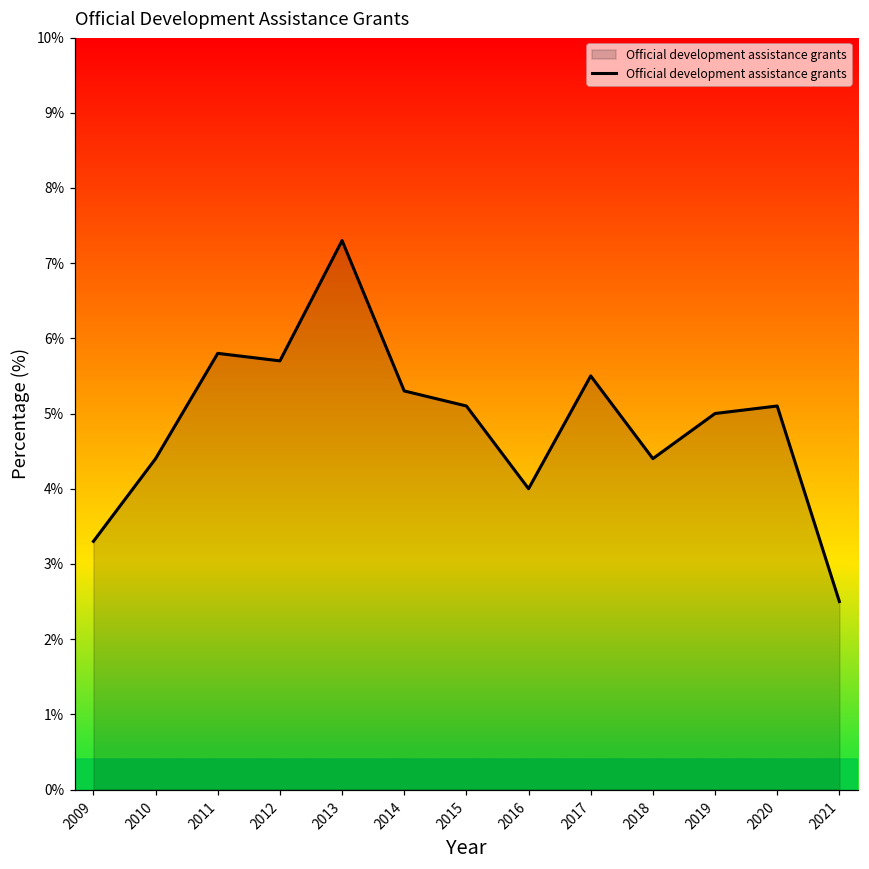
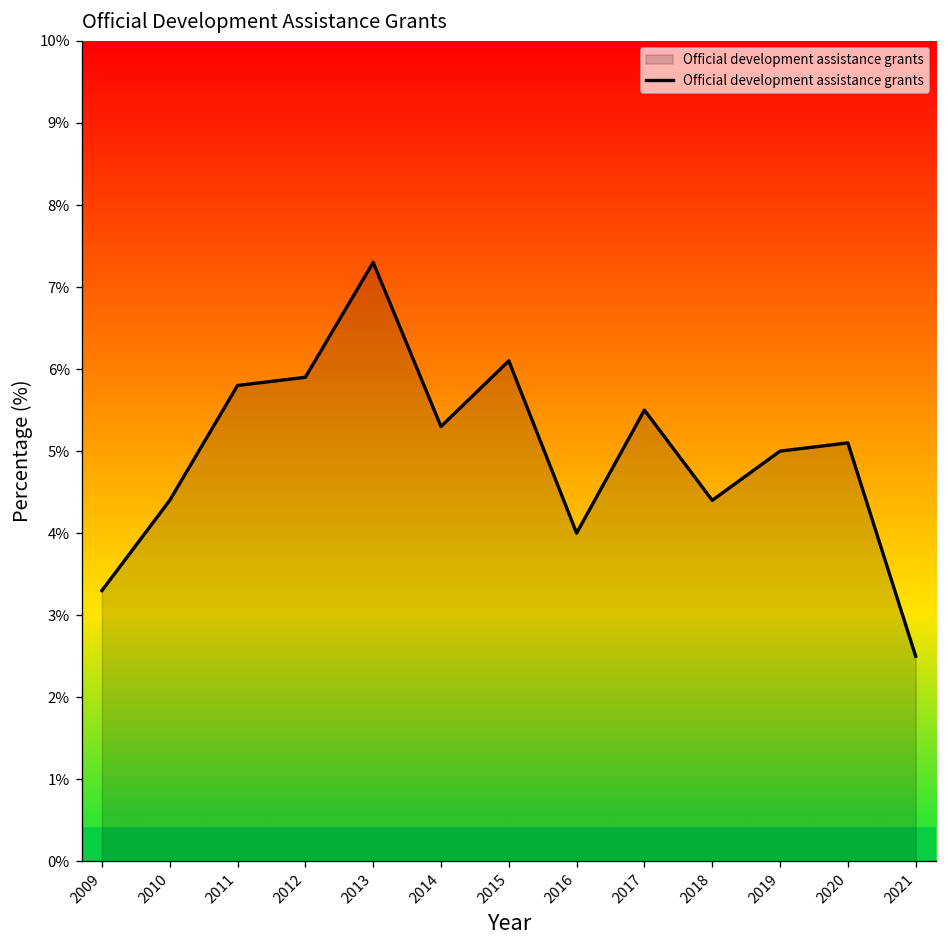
  {
    "2009": "3.3%",
    "2010": "4.4%",
    "2011": "5.8%",
-   "2012": "5.7%",
+   "2012": "5.9%",
    "2013": "7.3%",
    "2014": "5.3%",
-   "2015": "5.1%",
+   "2015": "6.1%",
    "2016": "4.0%",
    "2017": "5.5%",
    "2018": "4.4%",
    "2019": "5.0%",
    "2020": "5.1%",
    "2021": "2.5%"
  }
